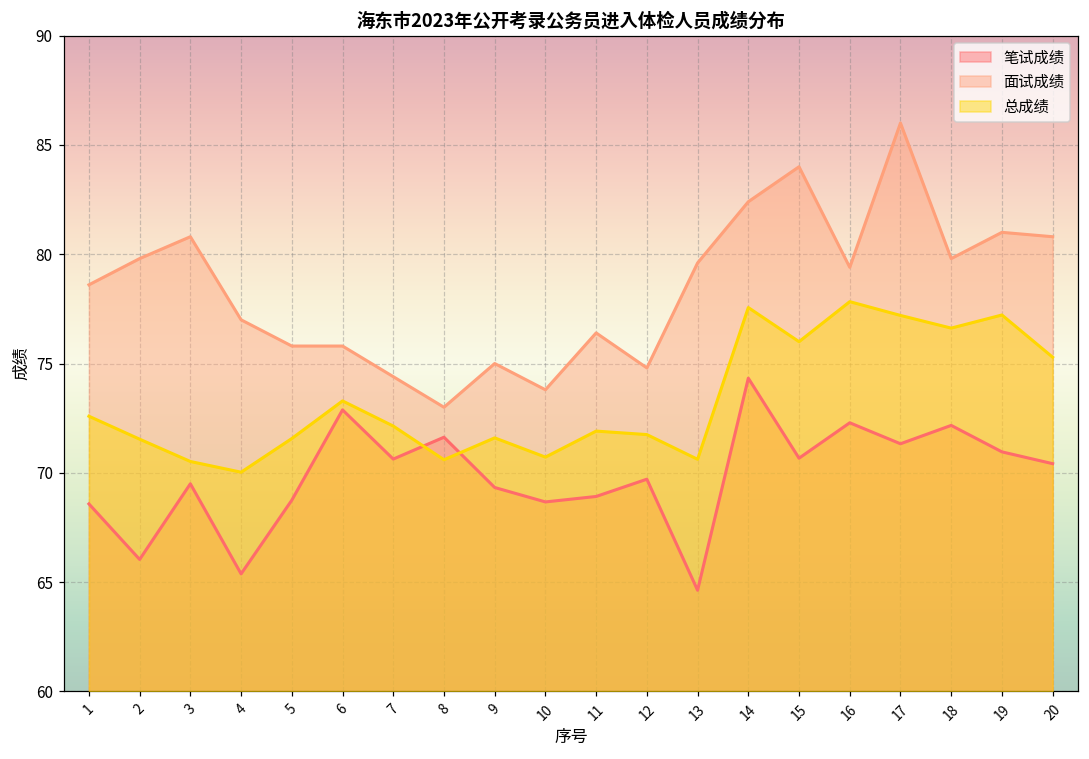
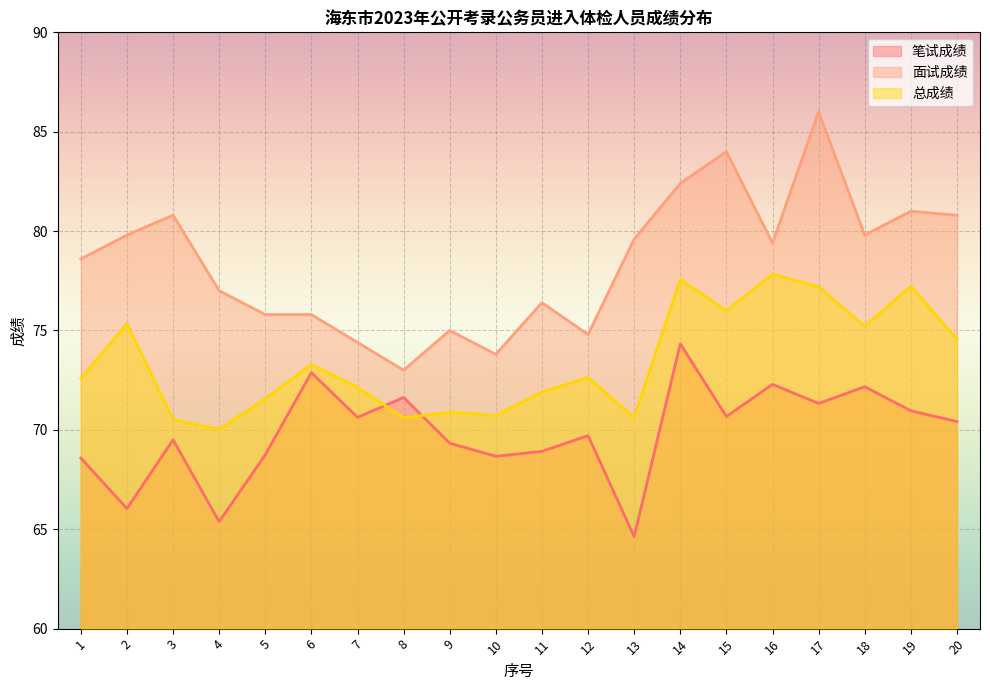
  {
    "总成绩": {
      "1": 72.6,
-     "2": 71.5,
+     "2": 75.4,
      "3": 70.5,
      "4": 70.0,
      "5": 71.6,
      "6": 73.3,
      "7": 72.1,
      "8": 70.6,
-     "9": 71.6,
+     "9": 70.9,
      "10": 70.7,
      "11": 71.9,
-     "12": 71.8,
+     "12": 72.6,
      "13": 70.6,
      "14": 77.6,
      "15": 76.0,
      "16": 77.8,
      "17": 77.2,
-     "18": 76.6,
+     "18": 75.2,
      "19": 77.2,
-     "20": 75.3
+     "20": 74.6
    }
  }
